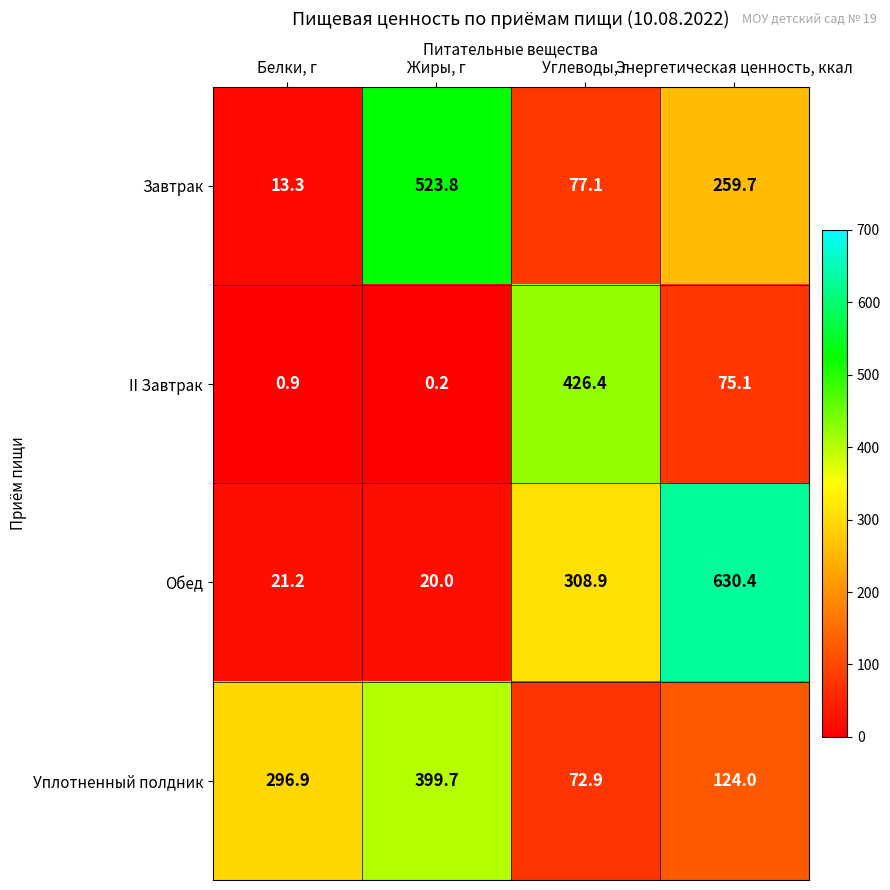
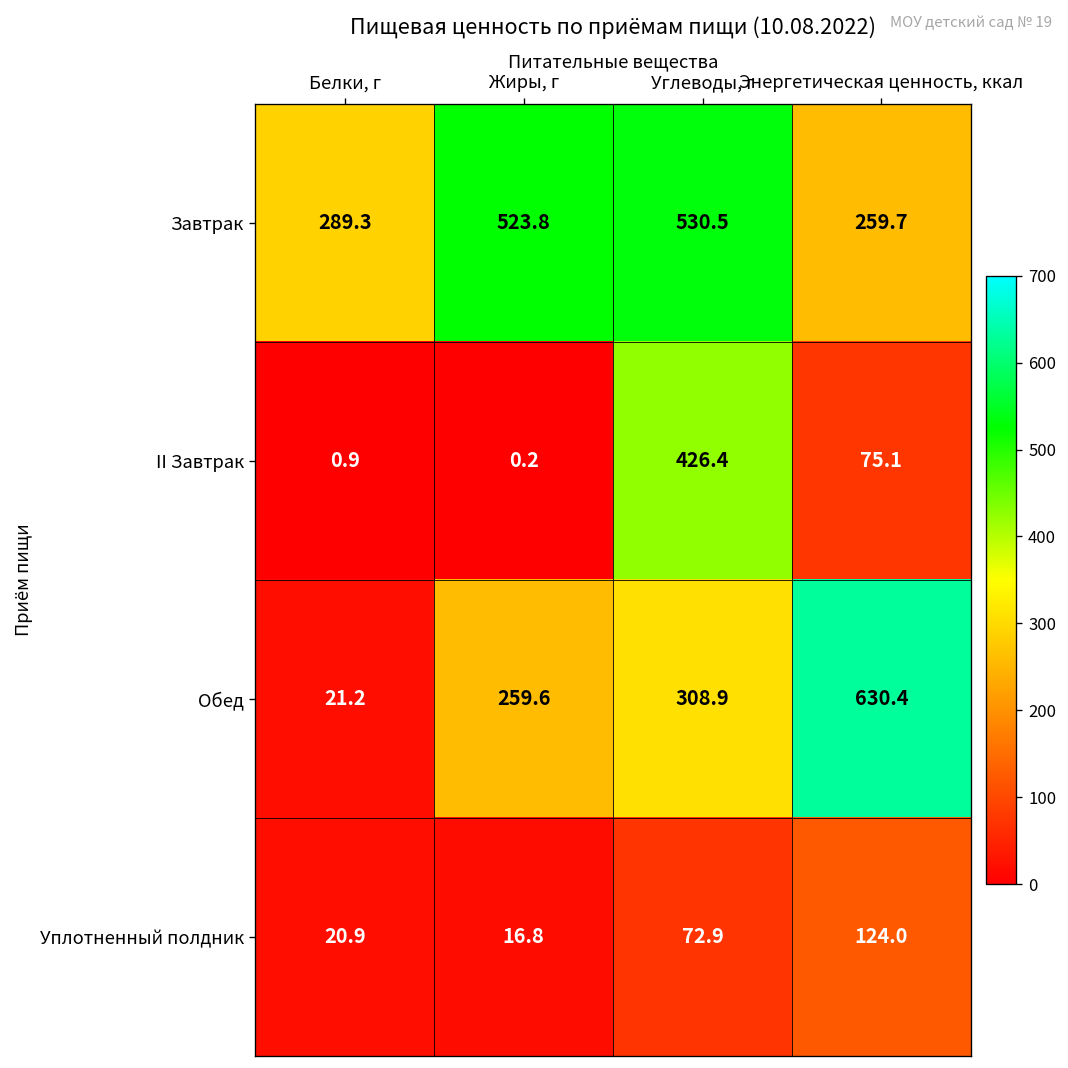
  {
    "Завтрак": {
-     "Белки, г": 13.3,
+     "Белки, г": 289.3,
      "Жиры, г": 523.8,
-     "Углеводы, г": 77.1,
+     "Углеводы, г": 530.5,
      "Энергетическая ценность, ккал": 259.7
    },
    "II Завтрак": {
      "Белки, г": 0.9,
      "Жиры, г": 0.2,
      "Углеводы, г": 426.4,
      "Энергетическая ценность, ккал": 75.1
    },
    "Обед": {
      "Белки, г": 21.2,
-     "Жиры, г": 20.0,
+     "Жиры, г": 259.6,
      "Углеводы, г": 308.9,
      "Энергетическая ценность, ккал": 630.4
    },
    "Уплотненный полдник": {
-     "Белки, г": 296.9,
-     "Жиры, г": 399.7,
+     "Белки, г": 20.9,
+     "Жиры, г": 16.8,
      "Углеводы, г": 72.9,
      "Энергетическая ценность, ккал": 124.0
    }
  }
